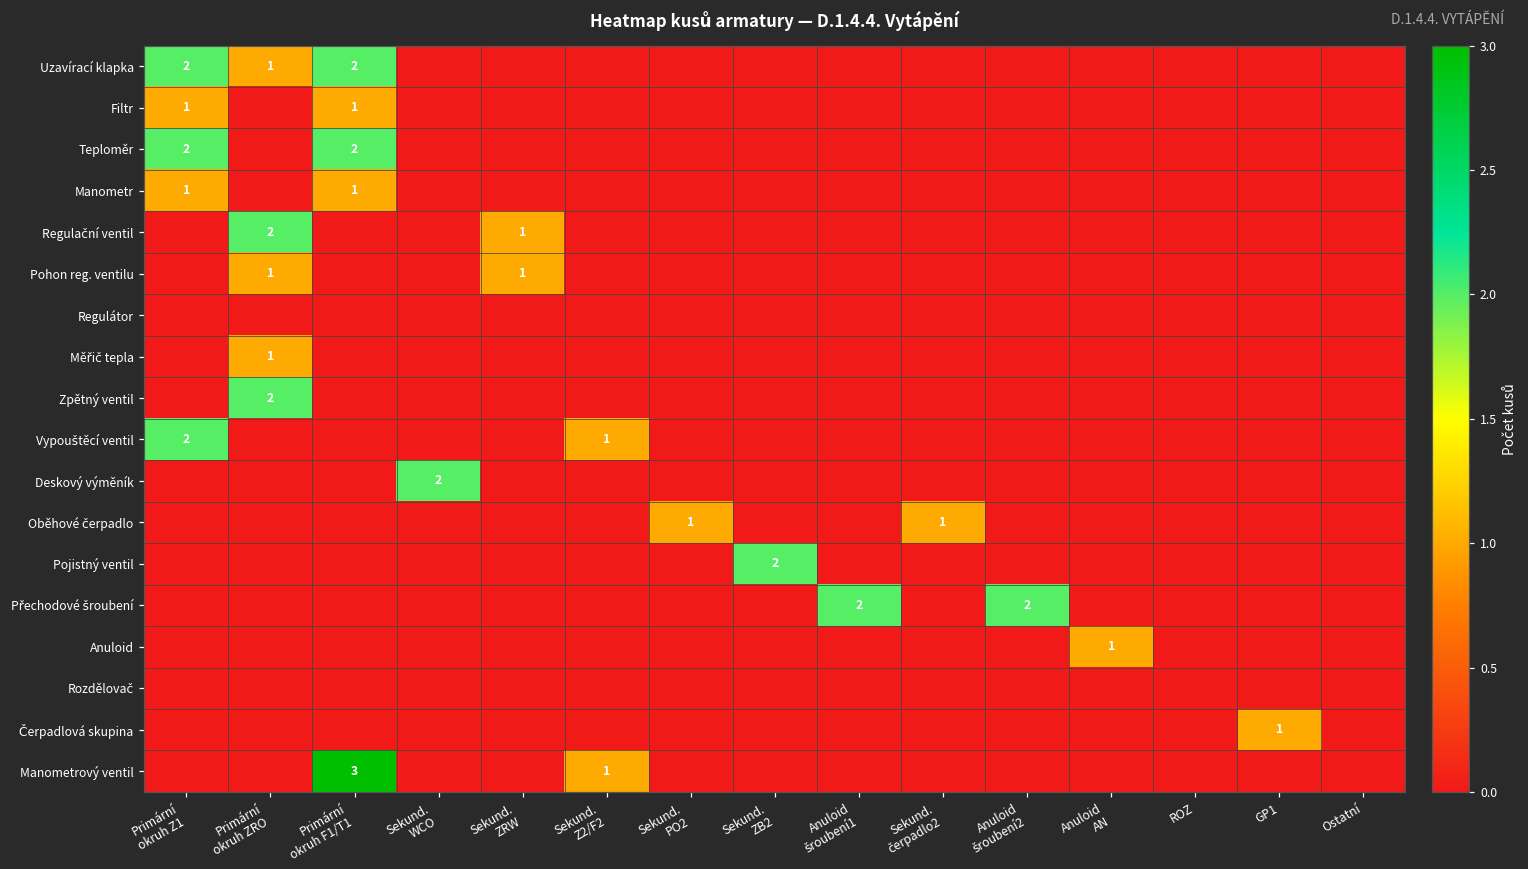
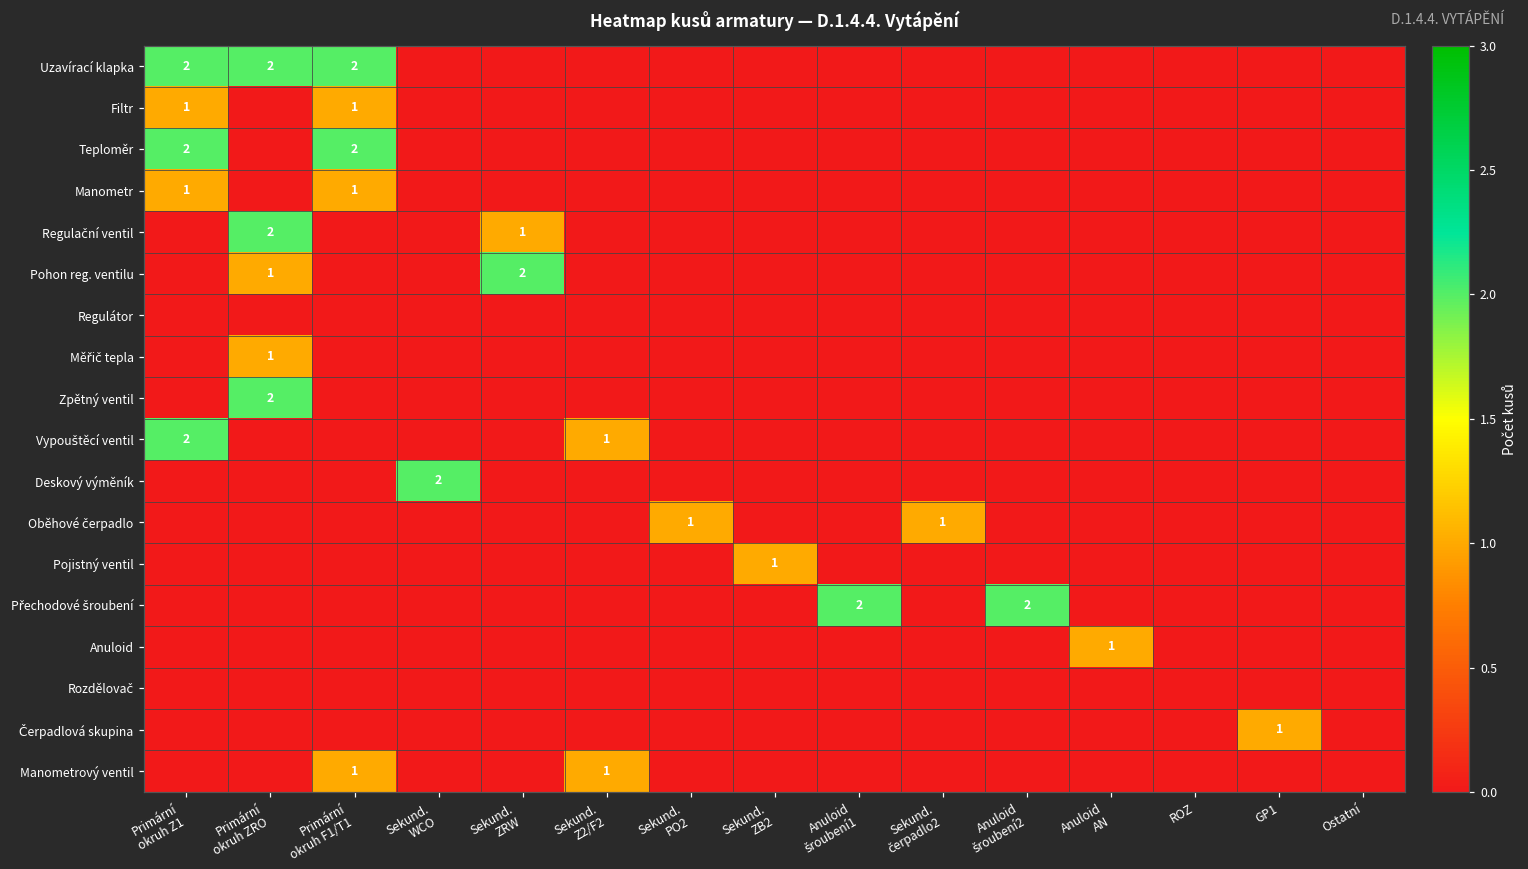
  {
    "Uzavírací klapka": {
      "Primární okruh Z1": 2,
-     "Primární okruh ZRO": 1,
+     "Primární okruh ZRO": 2,
      "Primární okruh F1/T1": 2
    },
    "Filtr": {
      "Primární okruh Z1": 1,
      "Primární okruh F1/T1": 1
    },
    "Teploměr": {
      "Primární okruh Z1": 2,
      "Primární okruh F1/T1": 2
    },
    "Manometr": {
      "Primární okruh Z1": 1,
      "Primární okruh F1/T1": 1
    },
    "Regulační ventil": {
      "Primární okruh ZRO": 2,
      "Sekund. ZRW": 1
    },
    "Pohon reg. ventilu": {
      "Primární okruh ZRO": 1,
-     "Sekund. ZRW": 1
+     "Sekund. ZRW": 2
    },
    "Měřič tepla": {
      "Primární okruh ZRO": 1
    },
    "Zpětný ventil": {
      "Primární okruh ZRO": 2
    },
    "Vypouštěcí ventil": {
      "Primární okruh Z1": 2,
      "Sekund. Z2/F2": 1
    },
    "Deskový výměník": {
      "Sekund. WCO": 2
    },
    "Oběhové čerpadlo": {
      "Sekund. PO2": 1,
      "Sekund. čerpadlo2": 1
    },
    "Pojistný ventil": {
-     "Sekund. ZB2": 2
+     "Sekund. ZB2": 1
    },
    "Přechodové šroubení": {
      "Anuloid šroubení1": 2,
      "Anuloid šroubení2": 2
    },
    "Anuloid": {
      "Anuloid AN": 1
    },
    "Čerpadlová skupina": {
      "GP1": 1
    },
    "Manometrový ventil": {
-     "Primární okruh F1/T1": 3,
+     "Primární okruh F1/T1": 1,
      "Sekund. Z2/F2": 1
    }
  }
